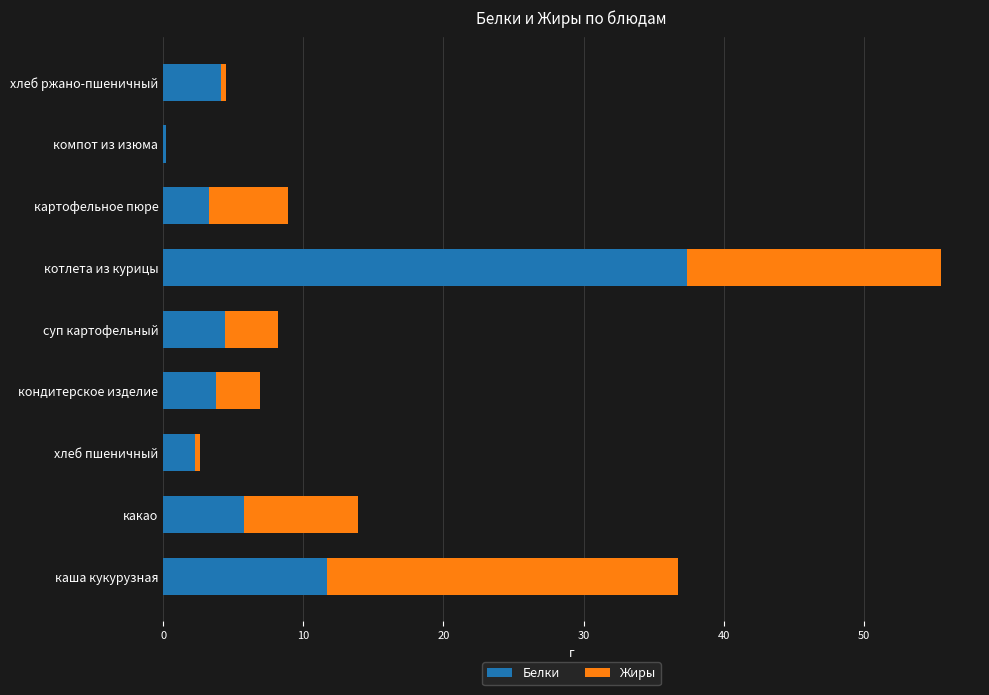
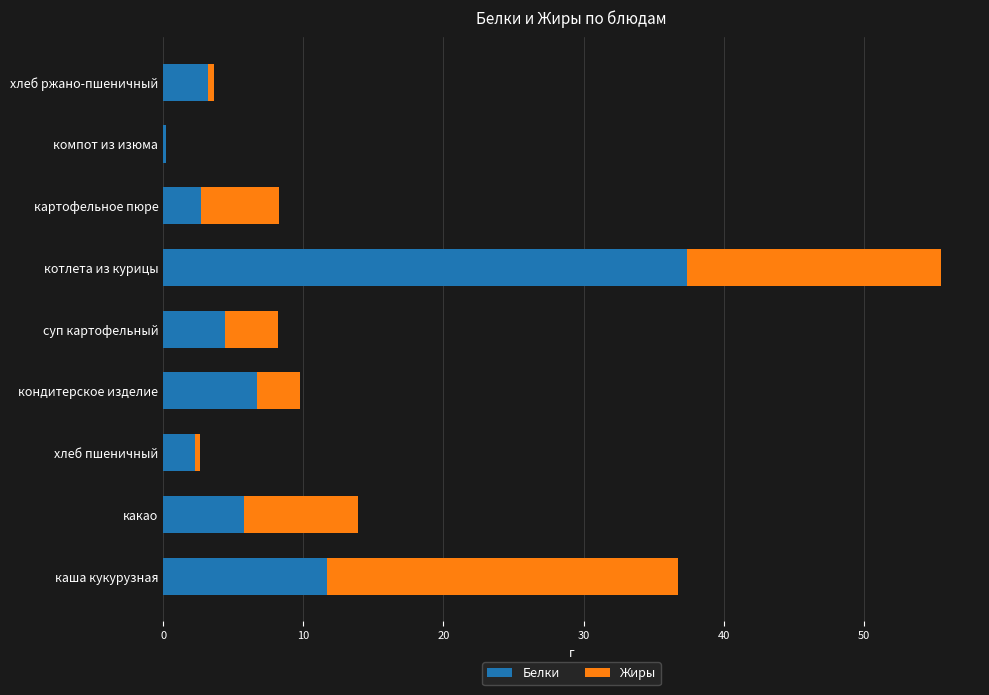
  {
    "Белки": {
-     "хлеб ржано-пшеничный": 4.1,
+     "хлеб ржано-пшеничный": 3.2,
      "компот из изюма": 0.2,
-     "картофельное пюре": 3.3,
+     "картофельное пюре": 2.7,
      "котлета из курицы": 37.4,
      "суп картофельный": 4.4,
-     "кондитерское изделие": 3.8,
+     "кондитерское изделие": 6.7,
      "хлеб пшеничный": 2.3,
      "какао": 5.8,
      "каша кукурузная": 11.7
    },
    "Жиры": {
      "хлеб ржано-пшеничный": 0.4,
      "компот из изюма": 0.0,
      "картофельное пюре": 5.6,
      "котлета из курицы": 18.1,
      "суп картофельный": 3.8,
      "кондитерское изделие": 3.1,
      "хлеб пшеничный": 0.3,
      "какао": 8.1,
      "каша кукурузная": 25.0
    }
  }
